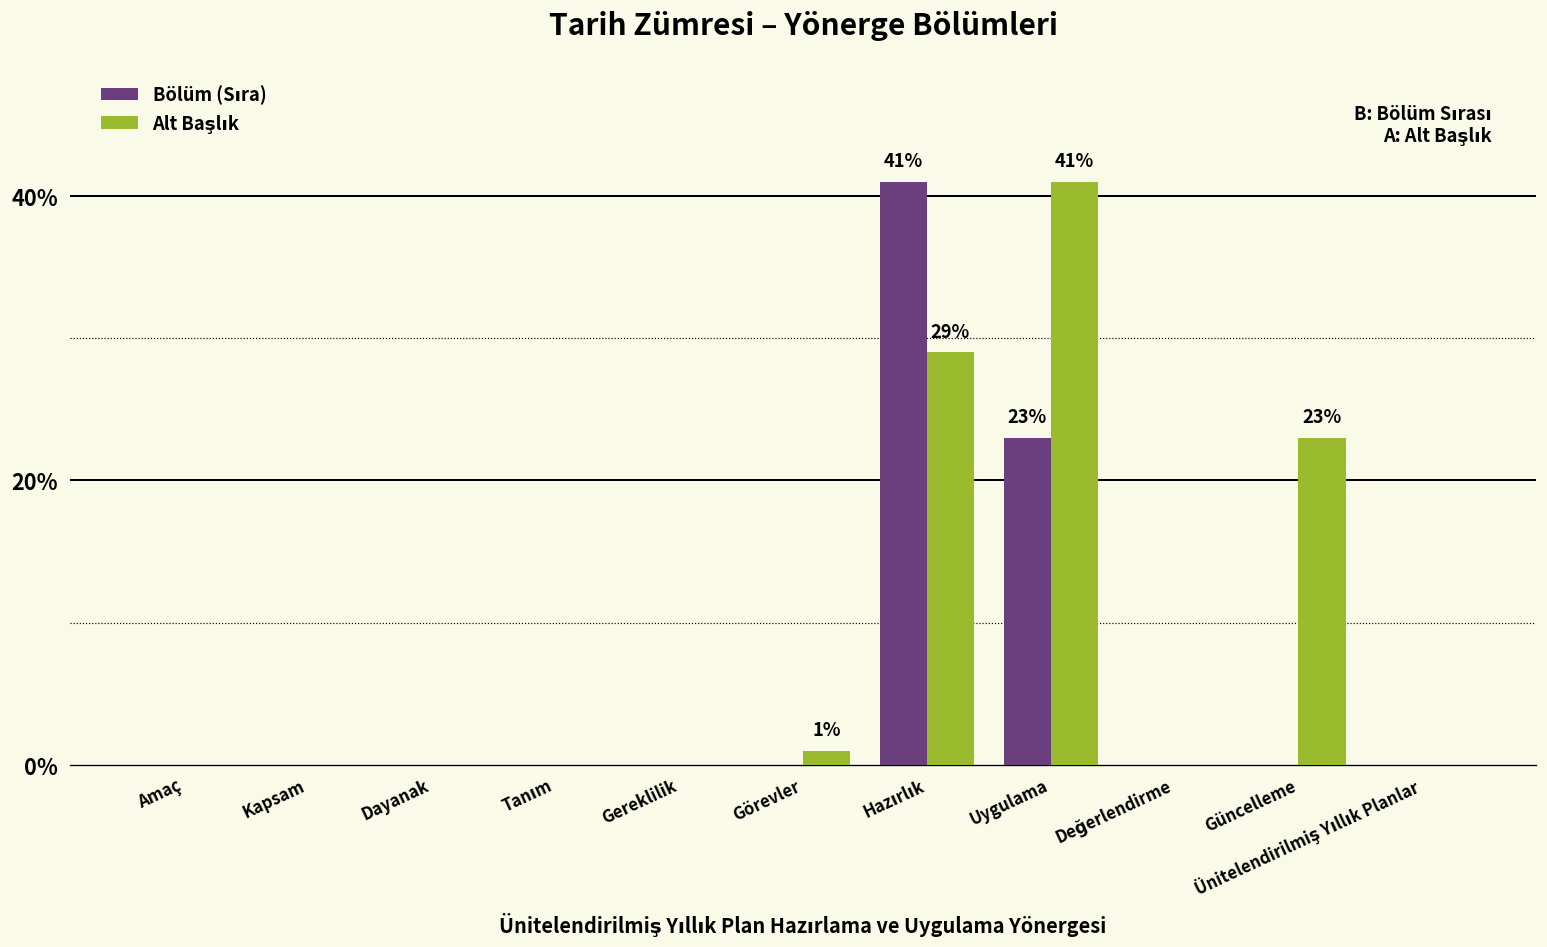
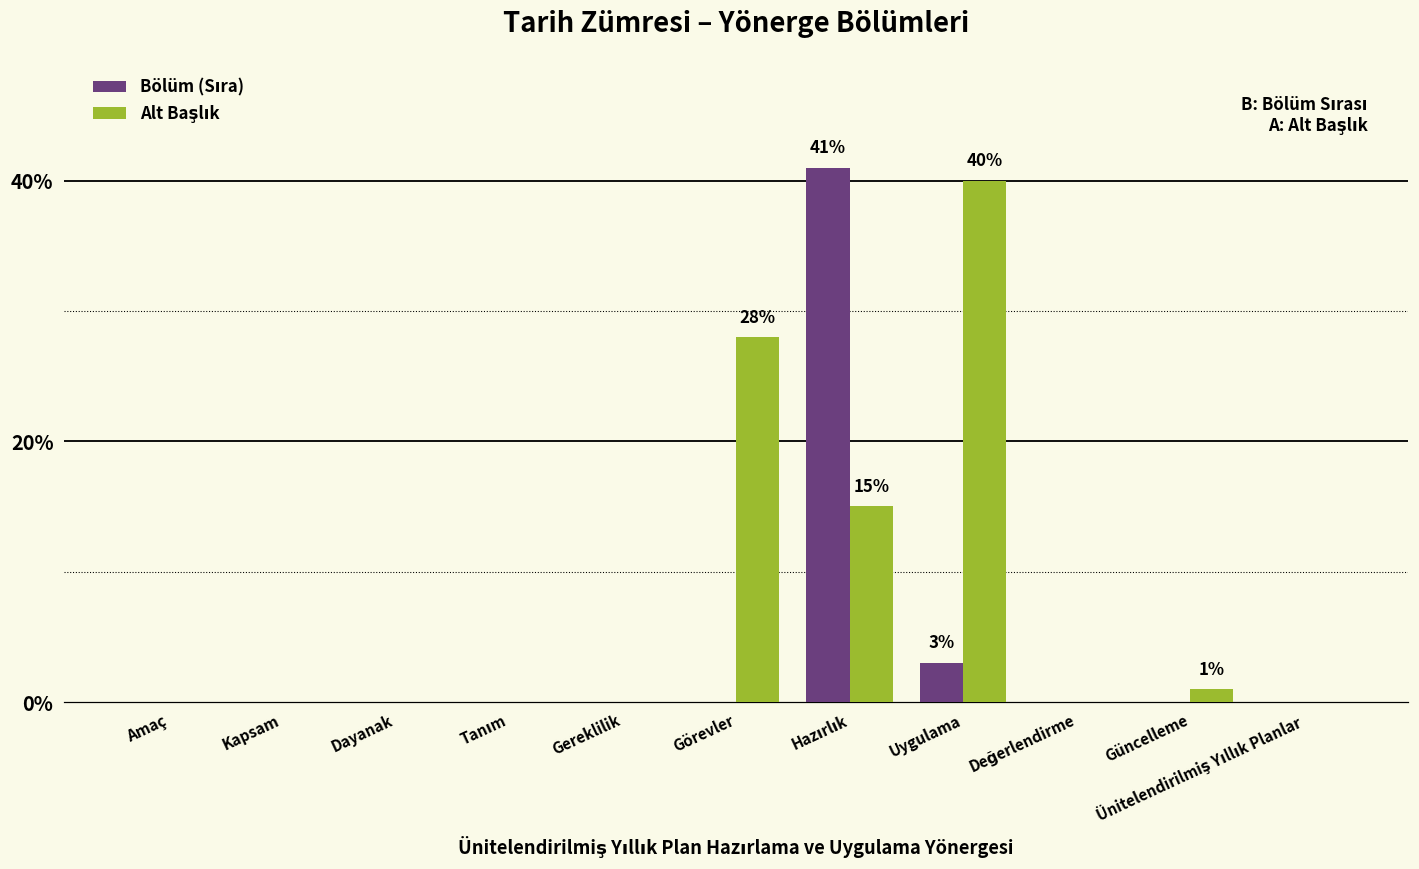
  {
    "Bölüm (Sıra)": {
      "Hazırlık": "41%",
-     "Uygulama": "23%"
+     "Uygulama": "3%"
    },
    "Alt Başlık": {
-     "Görevler": "1%",
-     "Hazırlık": "29%",
-     "Uygulama": "41%",
-     "Güncelleme": "23%"
+     "Görevler": "28%",
+     "Hazırlık": "15%",
+     "Uygulama": "40%",
+     "Güncelleme": "1%"
    }
  }
